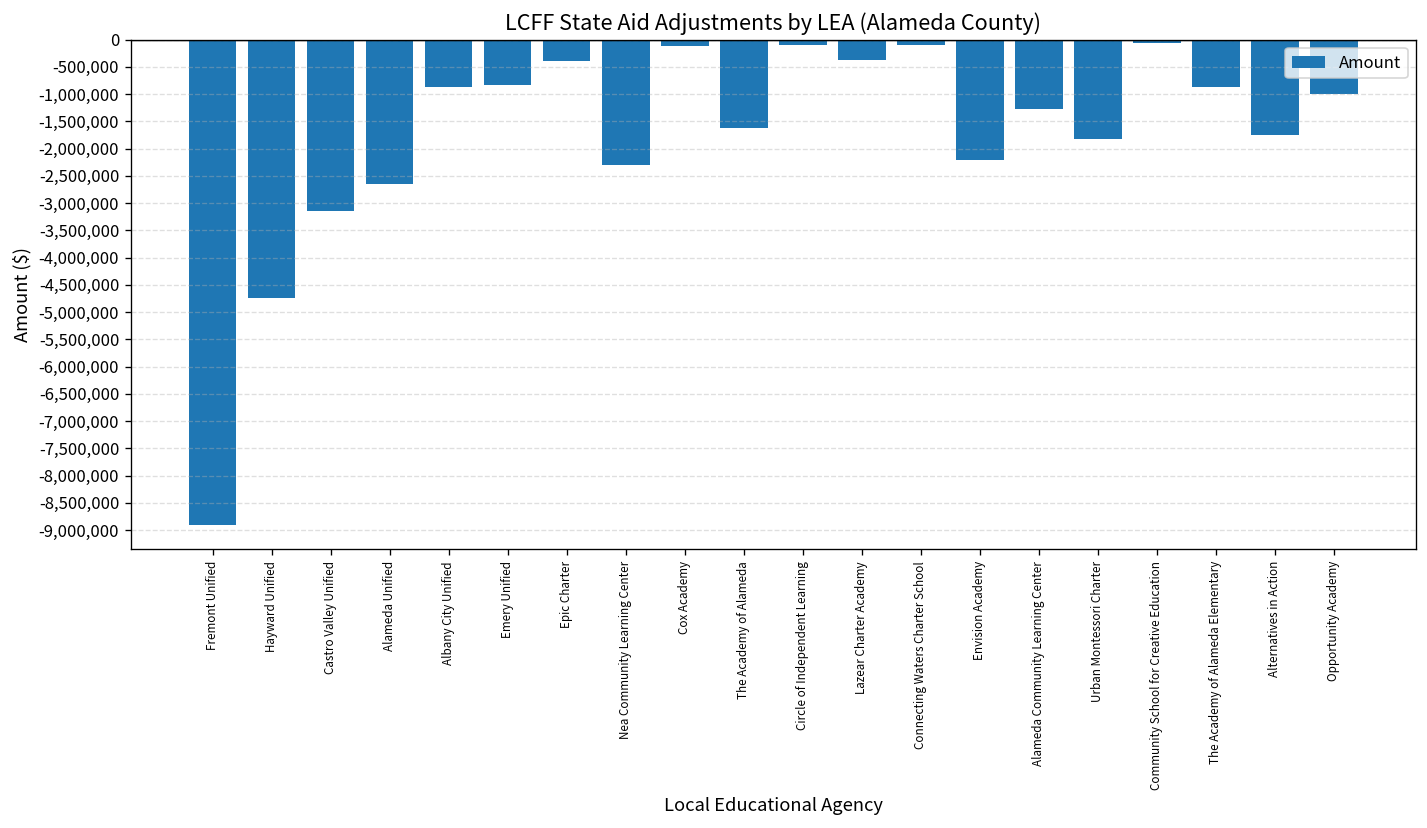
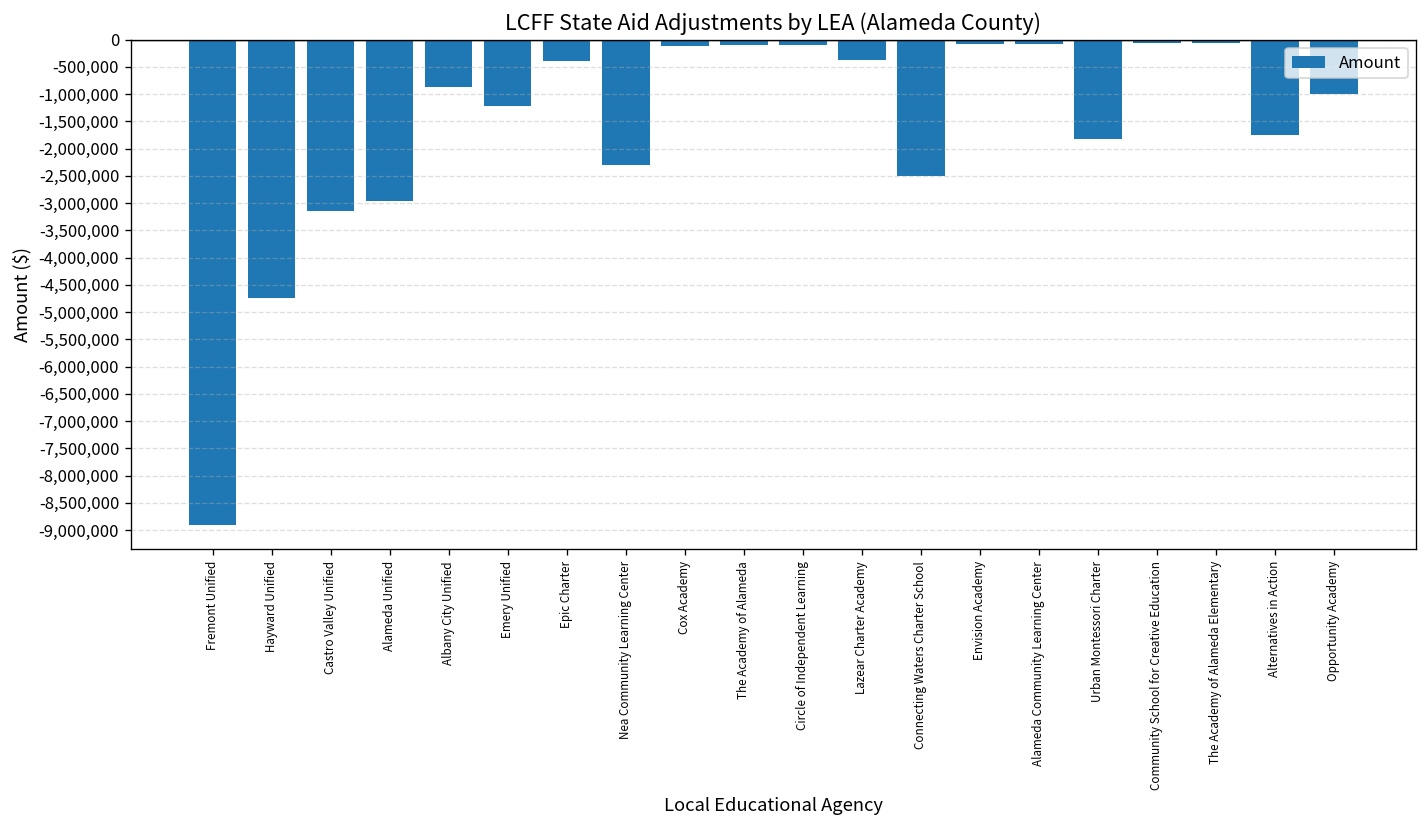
  {
    "Fremont Unified": "-8,900,000",
    "Hayward Unified": "-4,700,000",
    "Castro Valley Unified": "-3,100,000",
-   "Alameda Unified": "-2,600,000",
+   "Alameda Unified": "-3,000,000",
    "Albany City Unified": "-900,000",
-   "Emery Unified": "-800,000",
+   "Emery Unified": "-1,200,000",
    "Epic Charter": "-400,000",
    "Nea Community Learning Center": "-2,300,000",
    "Cox Academy": "-100,000",
-   "The Academy of Alameda": "-1,600,000",
+   "The Academy of Alameda": "-100,000",
    "Circle of Independent Learning": "-100,000",
    "Lazear Charter Academy": "-400,000",
-   "Connecting Waters Charter School": "-100,000",
-   "Envision Academy": "-2,200,000",
-   "Alameda Community Learning Center": "-1,300,000",
+   "Connecting Waters Charter School": "-2,500,000",
+   "Envision Academy": "-100,000",
+   "Alameda Community Learning Center": "-100,000",
    "Urban Montessori Charter": "-1,800,000",
    "Community School for Creative Education": "-100,000",
-   "The Academy of Alameda Elementary": "-900,000",
+   "The Academy of Alameda Elementary": "-100,000",
    "Alternatives in Action": "-1,800,000",
    "Opportunity Academy": "-1,000,000"
  }
